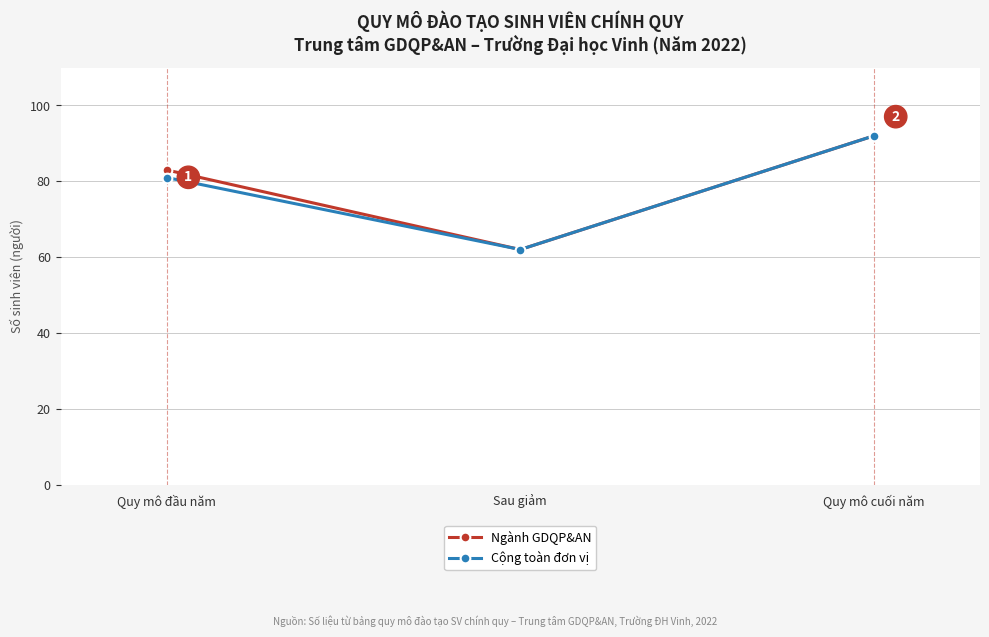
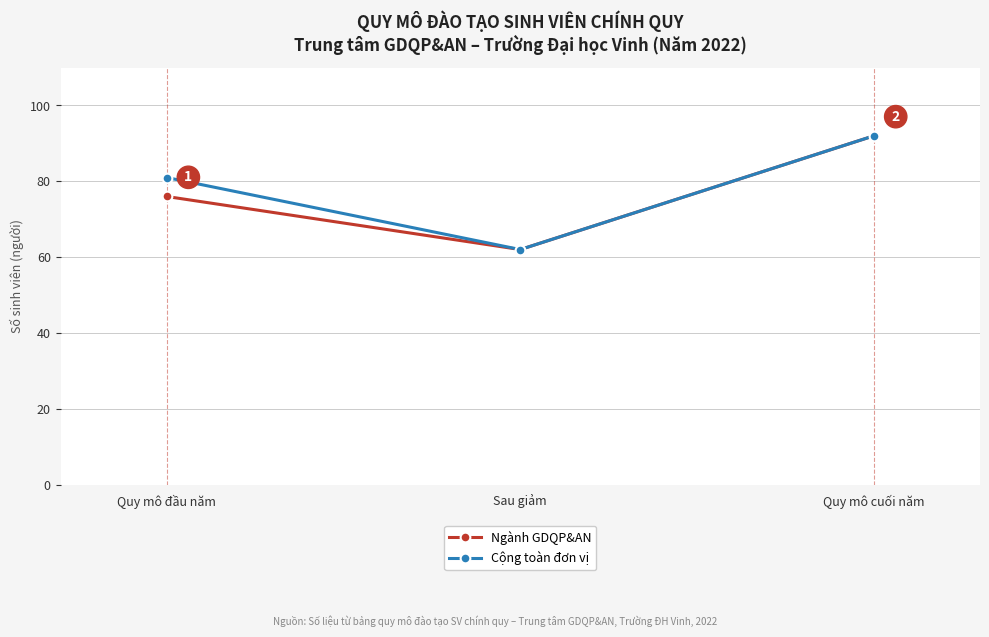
  {
    "Ngành GDQP&AN": {
-     "Quy mô đầu năm": 83
+     "Quy mô đầu năm": 76
    }
  }
